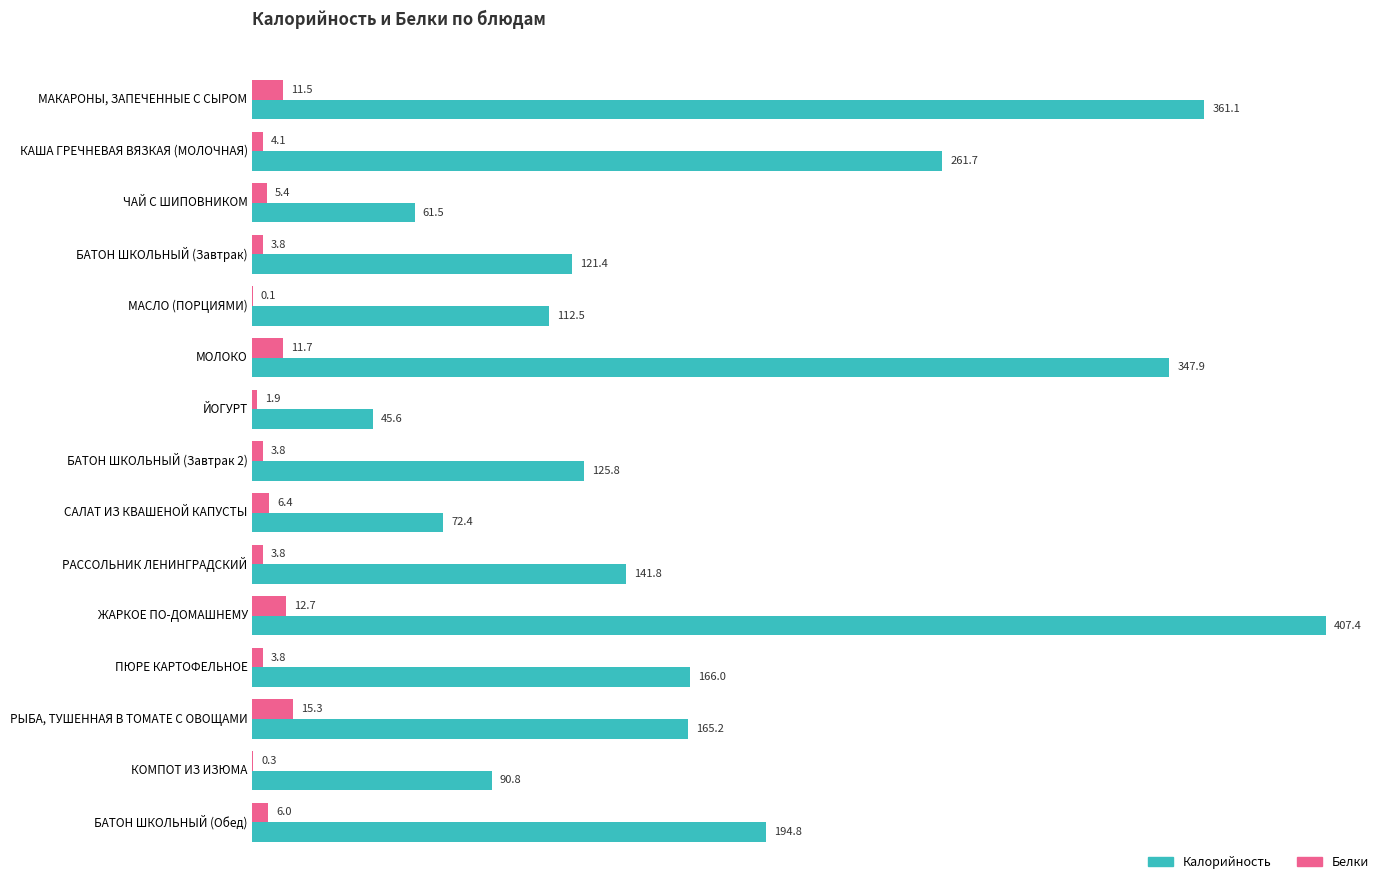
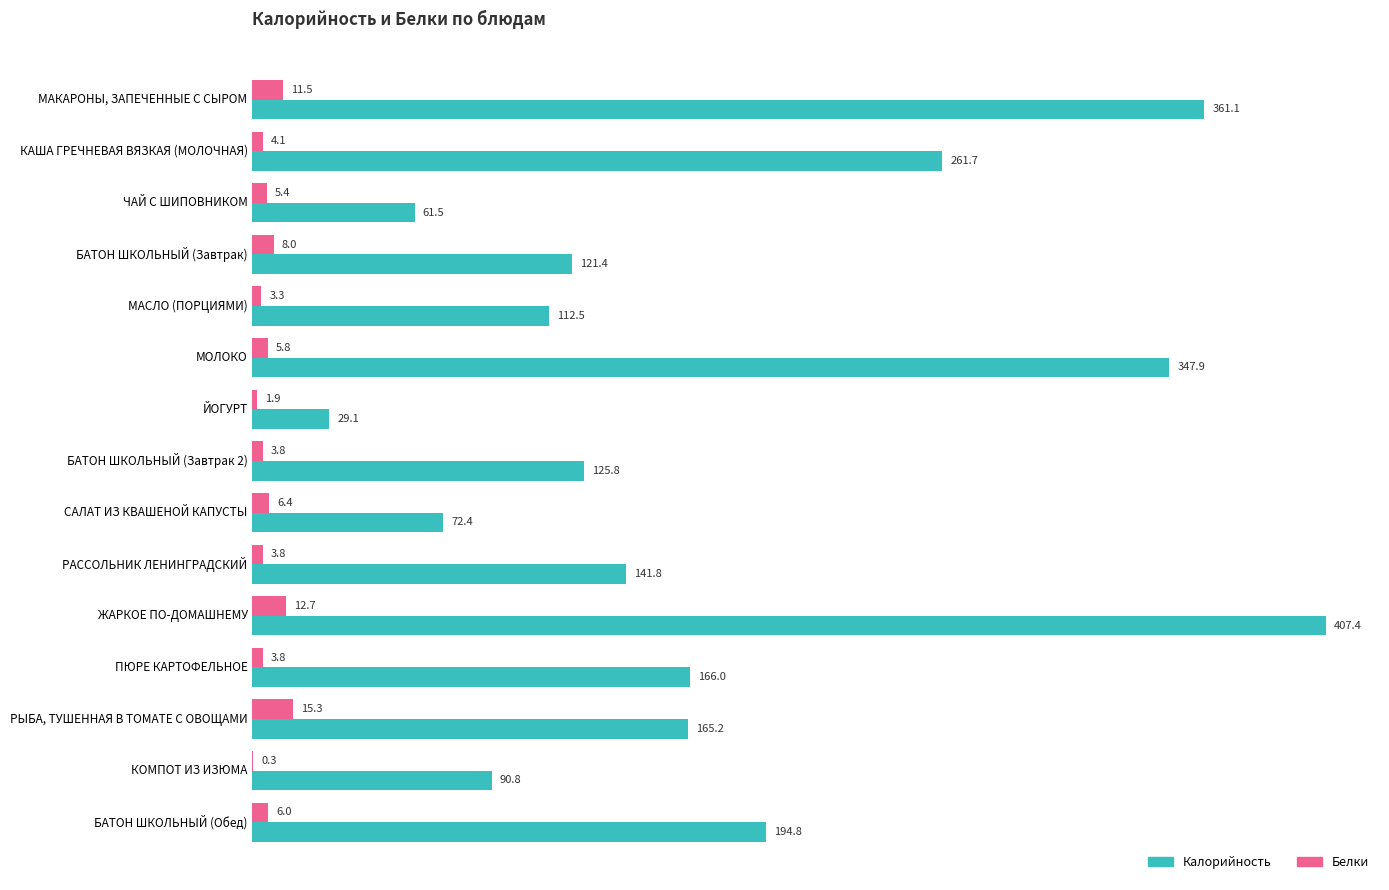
  {
    "Калорийность": {
      "МАКАРОНЫ, ЗАПЕЧЕННЫЕ С СЫРОМ": 361.1,
      "КАША ГРЕЧНЕВАЯ ВЯЗКАЯ (МОЛОЧНАЯ)": 261.7,
      "ЧАЙ С ШИПОВНИКОМ": 61.5,
      "БАТОН ШКОЛЬНЫЙ (Завтрак)": 121.4,
      "МАСЛО (ПОРЦИЯМИ)": 112.5,
      "МОЛОКО": 347.9,
-     "ЙОГУРТ": 45.6,
+     "ЙОГУРТ": 29.1,
      "БАТОН ШКОЛЬНЫЙ (Завтрак 2)": 125.8,
      "САЛАТ ИЗ КВАШЕНОЙ КАПУСТЫ": 72.4,
      "РАССОЛЬНИК ЛЕНИНГРАДСКИЙ": 141.8,
      "ЖАРКОЕ ПО-ДОМАШНЕМУ": 407.4,
      "ПЮРЕ КАРТОФЕЛЬНОЕ": 166.0,
      "РЫБА, ТУШЕННАЯ В ТОМАТЕ С ОВОЩАМИ": 165.2,
      "КОМПОТ ИЗ ИЗЮМА": 90.8,
      "БАТОН ШКОЛЬНЫЙ (Обед)": 194.8
    },
    "Белки": {
      "МАКАРОНЫ, ЗАПЕЧЕННЫЕ С СЫРОМ": 11.5,
      "КАША ГРЕЧНЕВАЯ ВЯЗКАЯ (МОЛОЧНАЯ)": 4.1,
      "ЧАЙ С ШИПОВНИКОМ": 5.4,
-     "БАТОН ШКОЛЬНЫЙ (Завтрак)": 3.8,
-     "МАСЛО (ПОРЦИЯМИ)": 0.1,
-     "МОЛОКО": 11.7,
+     "БАТОН ШКОЛЬНЫЙ (Завтрак)": 8.0,
+     "МАСЛО (ПОРЦИЯМИ)": 3.3,
+     "МОЛОКО": 5.8,
      "ЙОГУРТ": 1.9,
      "БАТОН ШКОЛЬНЫЙ (Завтрак 2)": 3.8,
      "САЛАТ ИЗ КВАШЕНОЙ КАПУСТЫ": 6.4,
      "РАССОЛЬНИК ЛЕНИНГРАДСКИЙ": 3.8,
      "ЖАРКОЕ ПО-ДОМАШНЕМУ": 12.7,
      "ПЮРЕ КАРТОФЕЛЬНОЕ": 3.8,
      "РЫБА, ТУШЕННАЯ В ТОМАТЕ С ОВОЩАМИ": 15.3,
      "КОМПОТ ИЗ ИЗЮМА": 0.3,
      "БАТОН ШКОЛЬНЫЙ (Обед)": 6.0
    }
  }
